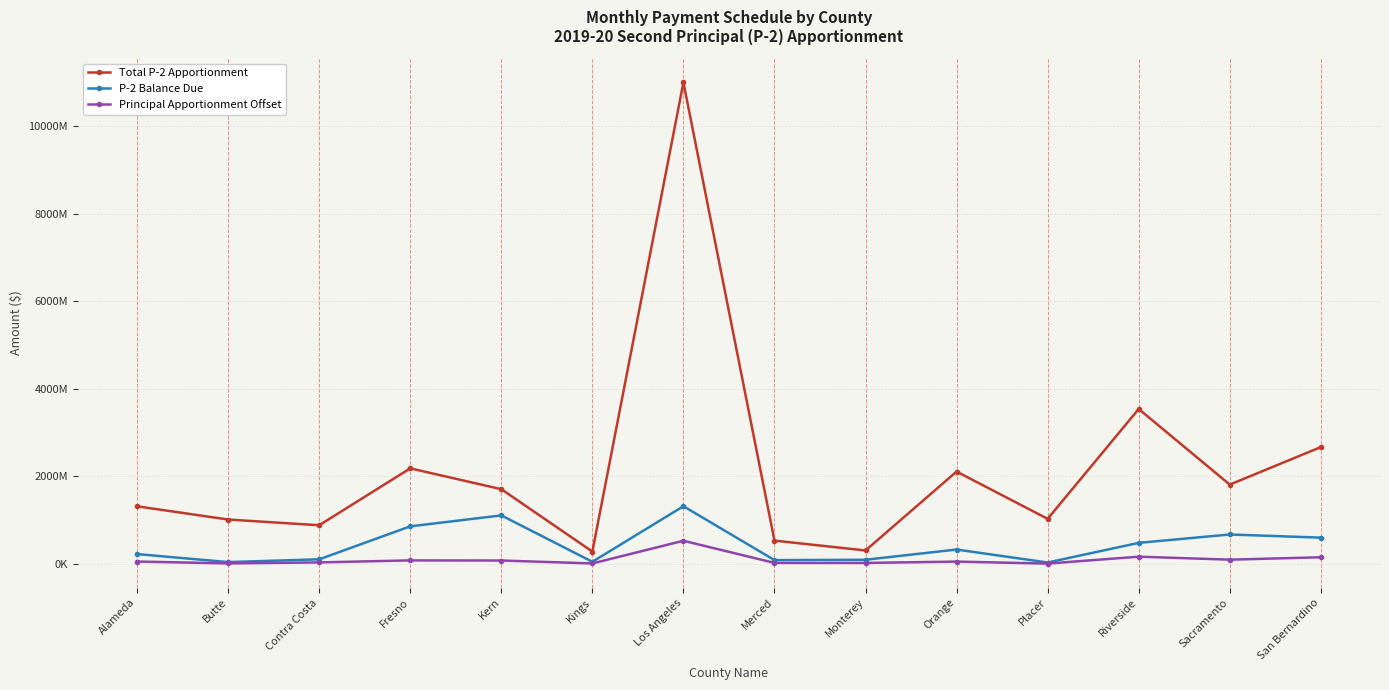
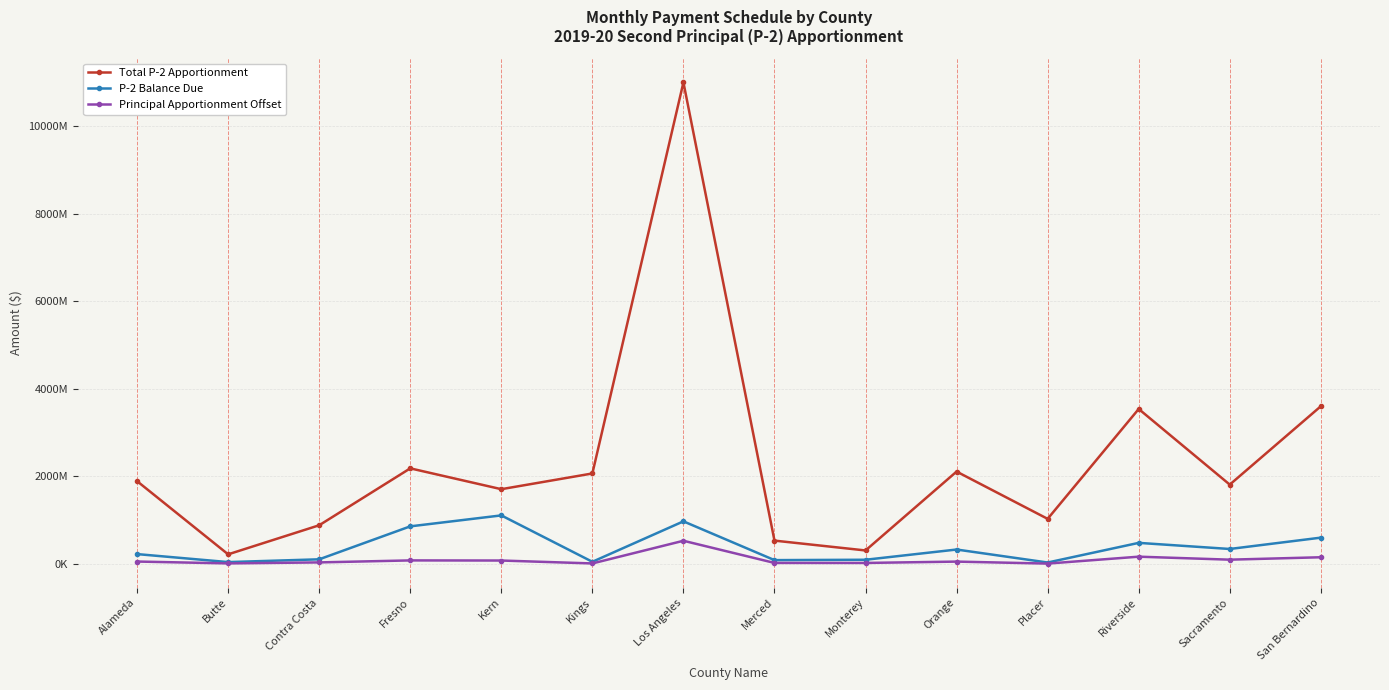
  {
    "Total P-2 Apportionment": {
-     "Alameda": 1300000000,
-     "Butte": 1000000000,
+     "Alameda": 1900000000,
+     "Butte": 200000000,
      "Contra Costa": 900000000,
      "Fresno": 2200000000,
      "Kern": 1700000000,
-     "Kings": 300000000,
+     "Kings": 2100000000,
      "Los Angeles": 11000000000,
      "Merced": 500000000,
      "Monterey": 300000000,
      "Orange": 2100000000,
      "Placer": 1000000000,
      "Riverside": 3500000000,
      "Sacramento": 1800000000,
-     "San Bernardino": 2700000000
+     "San Bernardino": 3600000000
    },
    "P-2 Balance Due": {
      "Alameda": 200000000,
      "Contra Costa": 100000000,
      "Fresno": 900000000,
      "Kern": 1100000000,
-     "Los Angeles": 1300000000,
+     "Los Angeles": 1000000000,
      "Merced": 100000000,
      "Monterey": 100000000,
      "Orange": 300000000,
      "Riverside": 500000000,
-     "Sacramento": 700000000,
+     "Sacramento": 300000000,
      "San Bernardino": 600000000
    },
    "Principal Apportionment Offset": {
      "Alameda": 100000000,
      "Contra Costa": 0,
      "Fresno": 100000000,
      "Kern": 100000000,
      "Los Angeles": 500000000,
      "Merced": 0,
      "Monterey": 0,
      "Orange": 100000000,
      "Riverside": 200000000,
      "Sacramento": 100000000,
      "San Bernardino": 200000000
    }
  }
